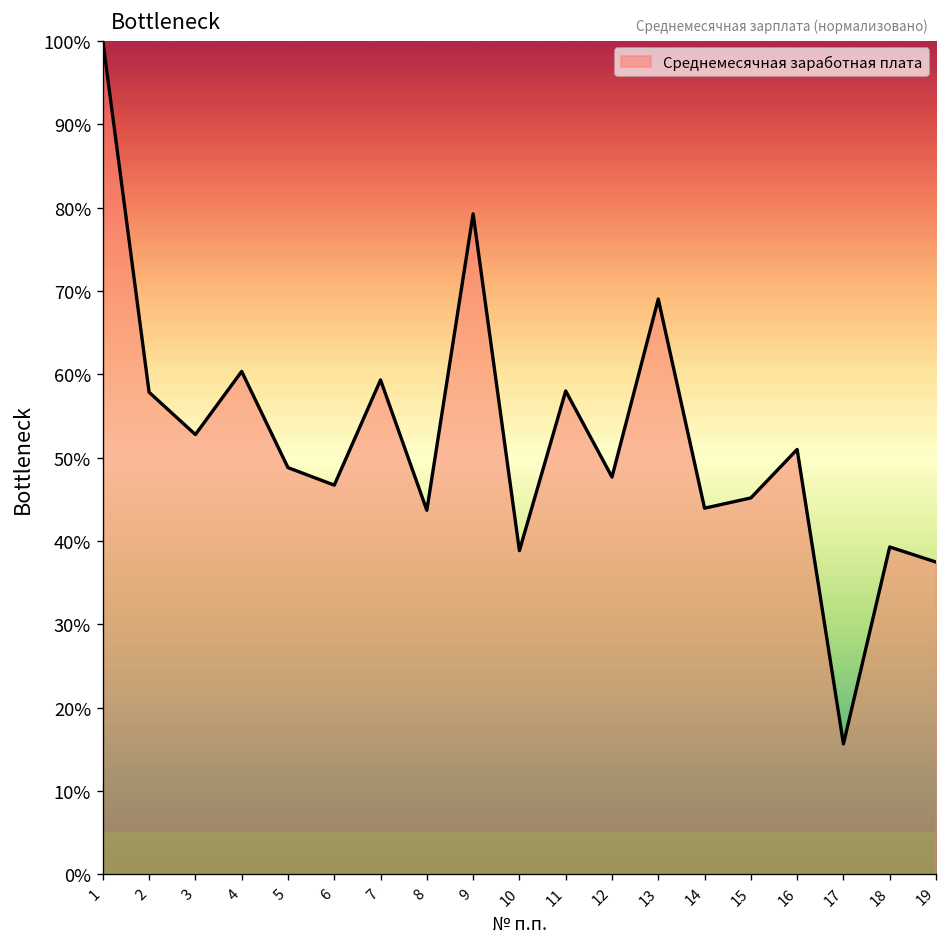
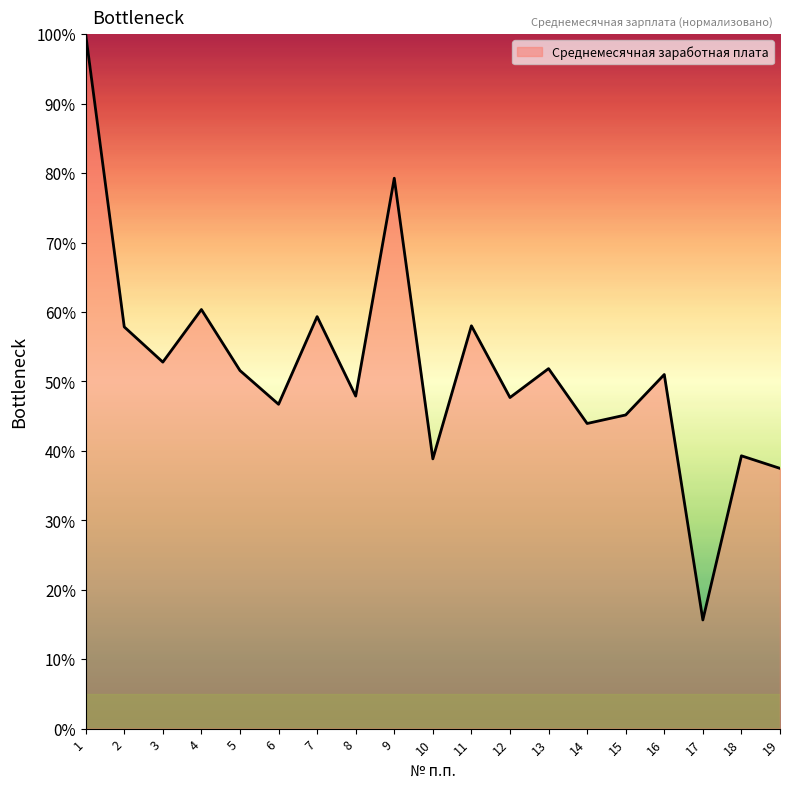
  {
    "1": "100%",
    "2": "58%",
    "3": "53%",
    "4": "60%",
-   "5": "49%",
+   "5": "52%",
    "6": "47%",
    "7": "59%",
-   "8": "44%",
+   "8": "48%",
    "9": "79%",
    "10": "39%",
    "11": "58%",
    "12": "48%",
-   "13": "69%",
+   "13": "52%",
    "14": "44%",
    "15": "45%",
    "16": "51%",
    "17": "16%",
    "18": "39%",
    "19": "37%"
  }
